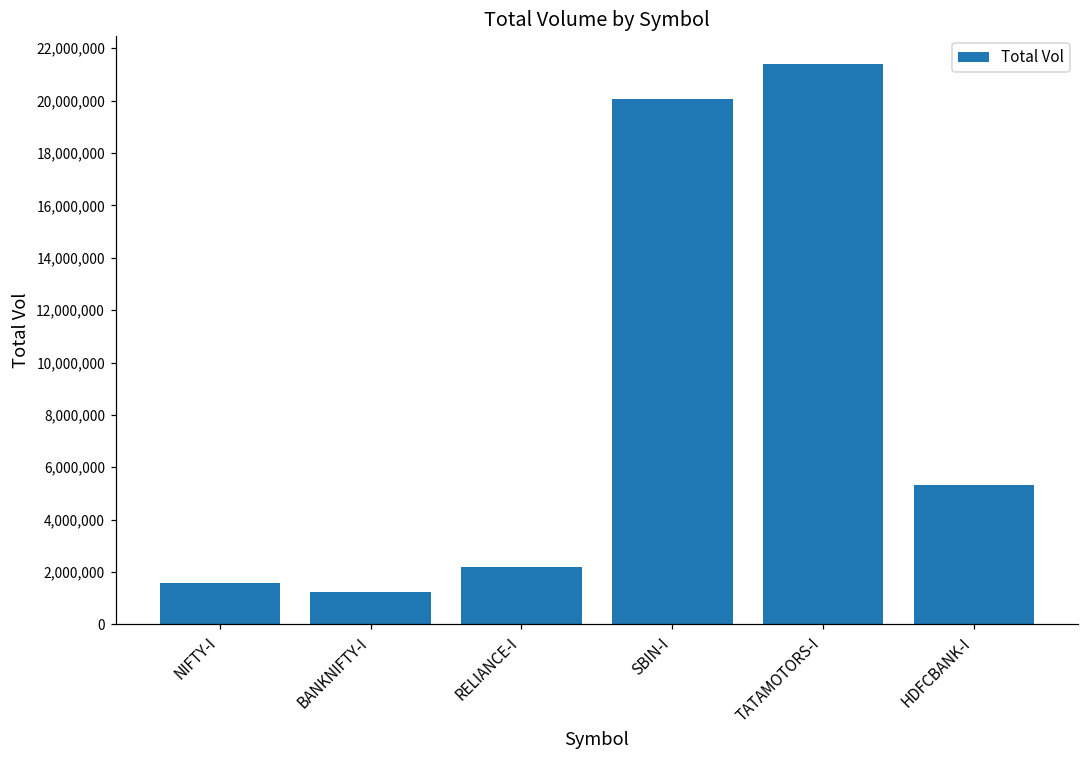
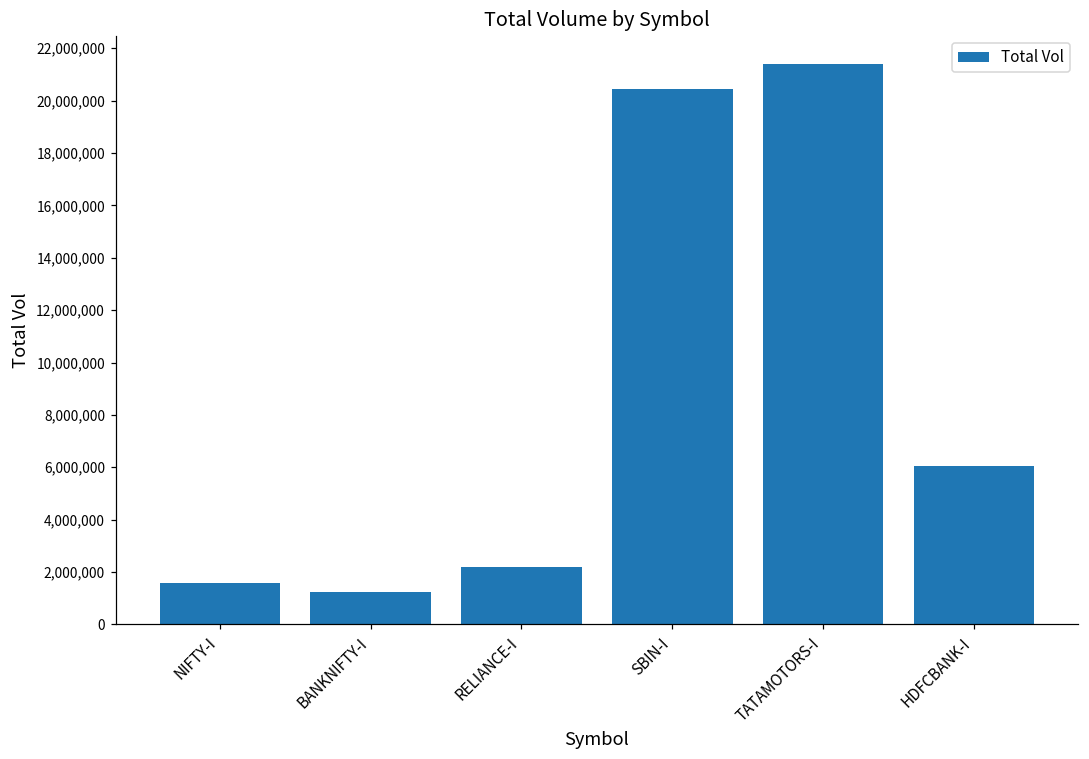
  {
    "NIFTY-I": "1,600,000",
    "BANKNIFTY-I": "1,300,000",
    "RELIANCE-I": "2,200,000",
-   "SBIN-I": "20,100,000",
+   "SBIN-I": "20,400,000",
    "TATAMOTORS-I": "21,400,000",
-   "HDFCBANK-I": "5,300,000"
+   "HDFCBANK-I": "6,100,000"
  }
